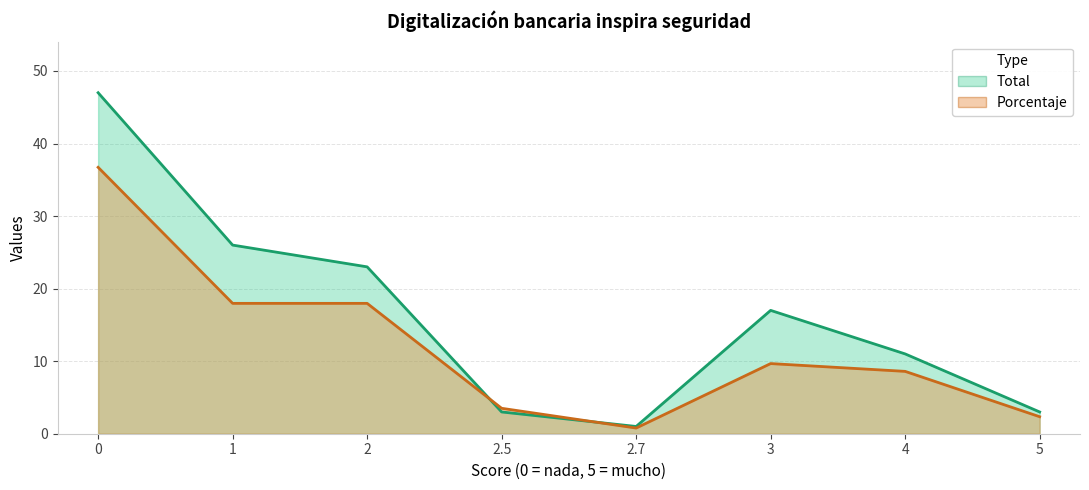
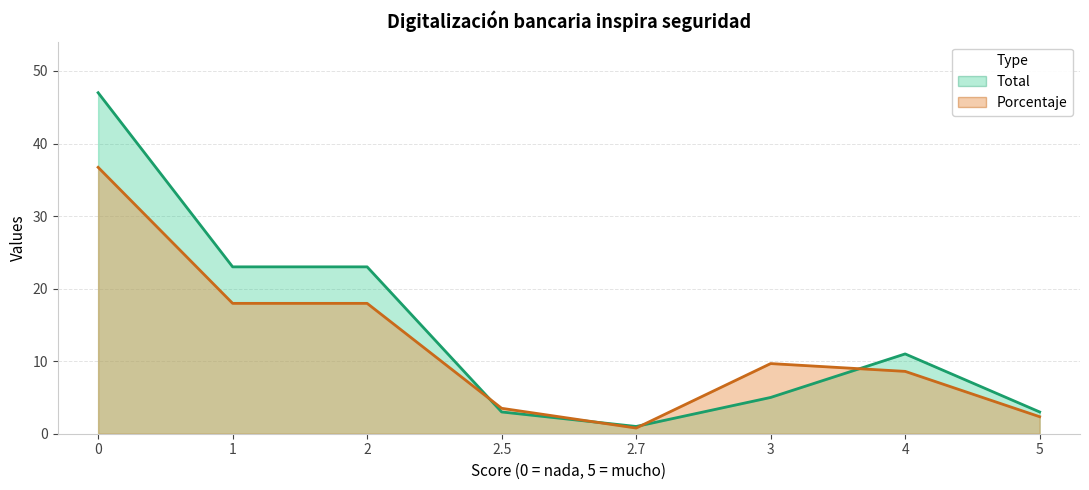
  {
    "Total": {
      "0": 47,
-     "1": 26,
+     "1": 23,
      "2": 23,
      "2.5": 3,
-     "3": 17,
+     "3": 5,
      "4": 11,
      "5": 3
    },
    "Porcentaje": {
      "0": 37,
      "1": 18,
      "2": 18,
      "2.5": 4,
      "3": 10,
      "4": 9,
      "5": 2
    }
  }
